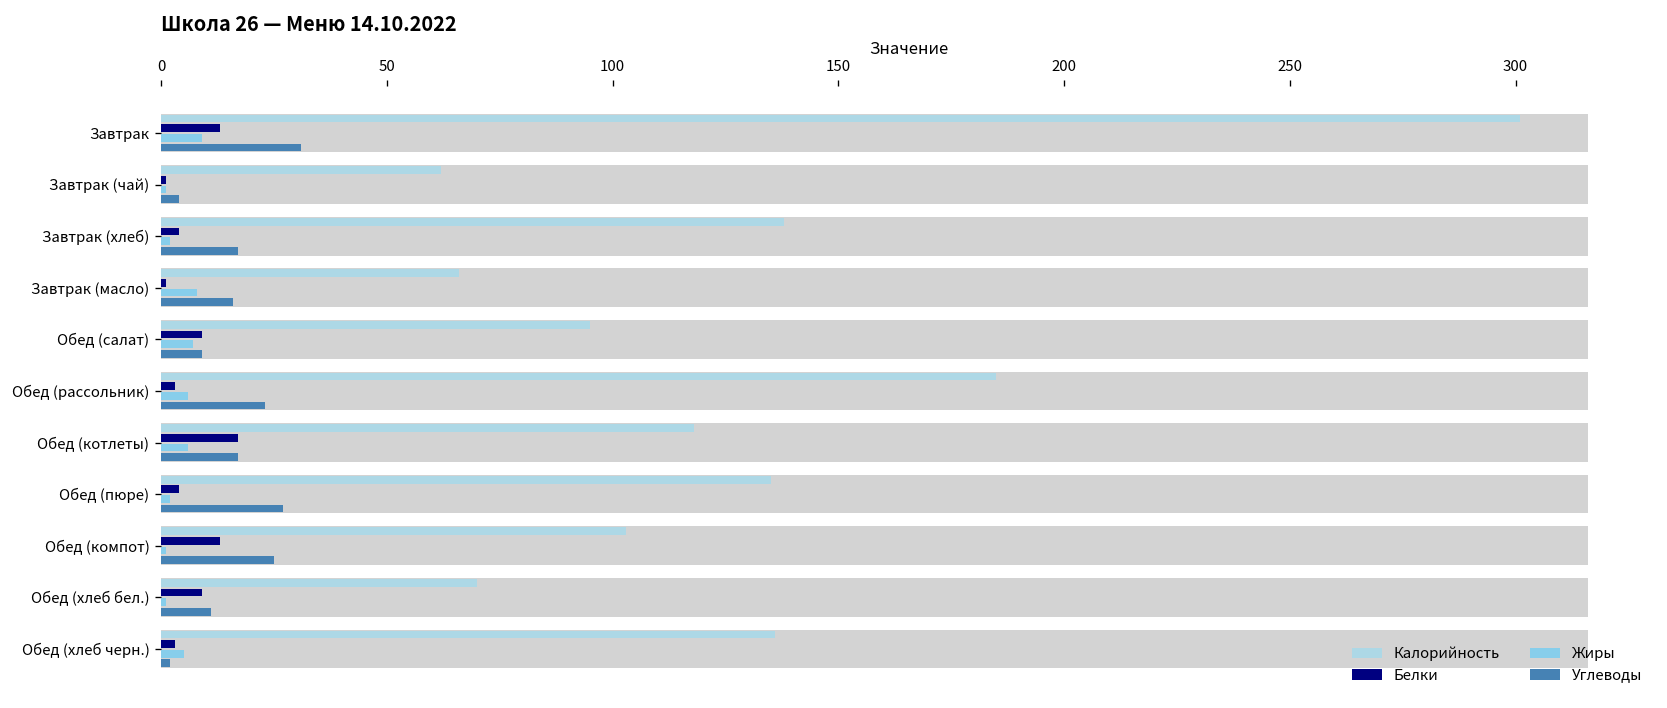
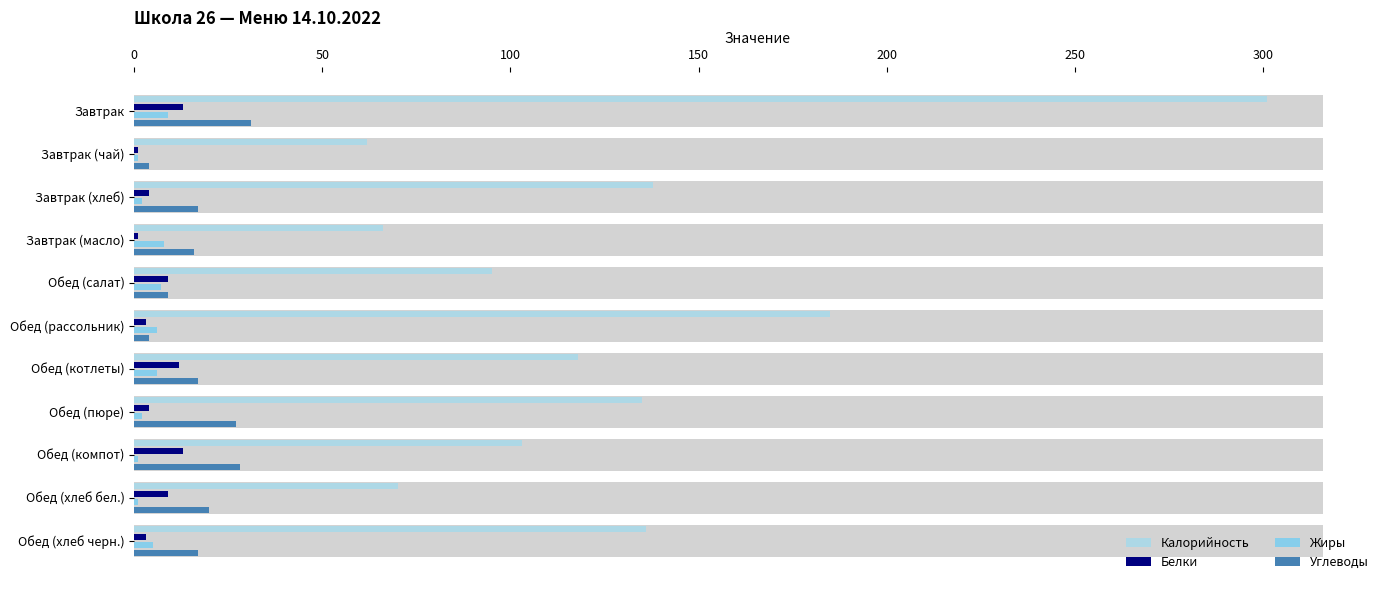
  {
    "Белки": {
-     "Обед (котлеты)": 17
+     "Обед (котлеты)": 12
    },
    "Углеводы": {
-     "Обед (рассольник)": 23,
-     "Обед (компот)": 25,
-     "Обед (хлеб бел.)": 11,
-     "Обед (хлеб черн.)": 2
+     "Обед (рассольник)": 4,
+     "Обед (компот)": 28,
+     "Обед (хлеб бел.)": 20,
+     "Обед (хлеб черн.)": 17
    }
  }
